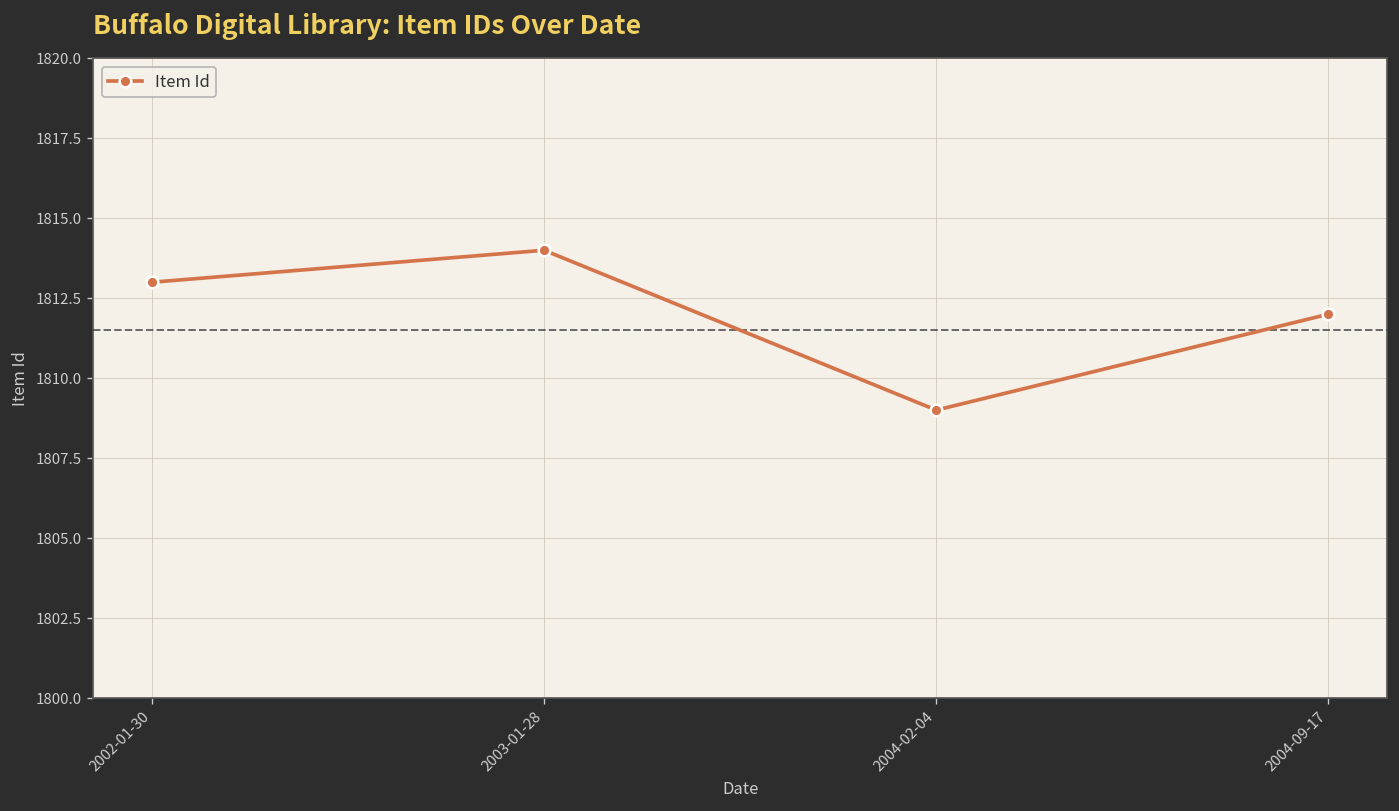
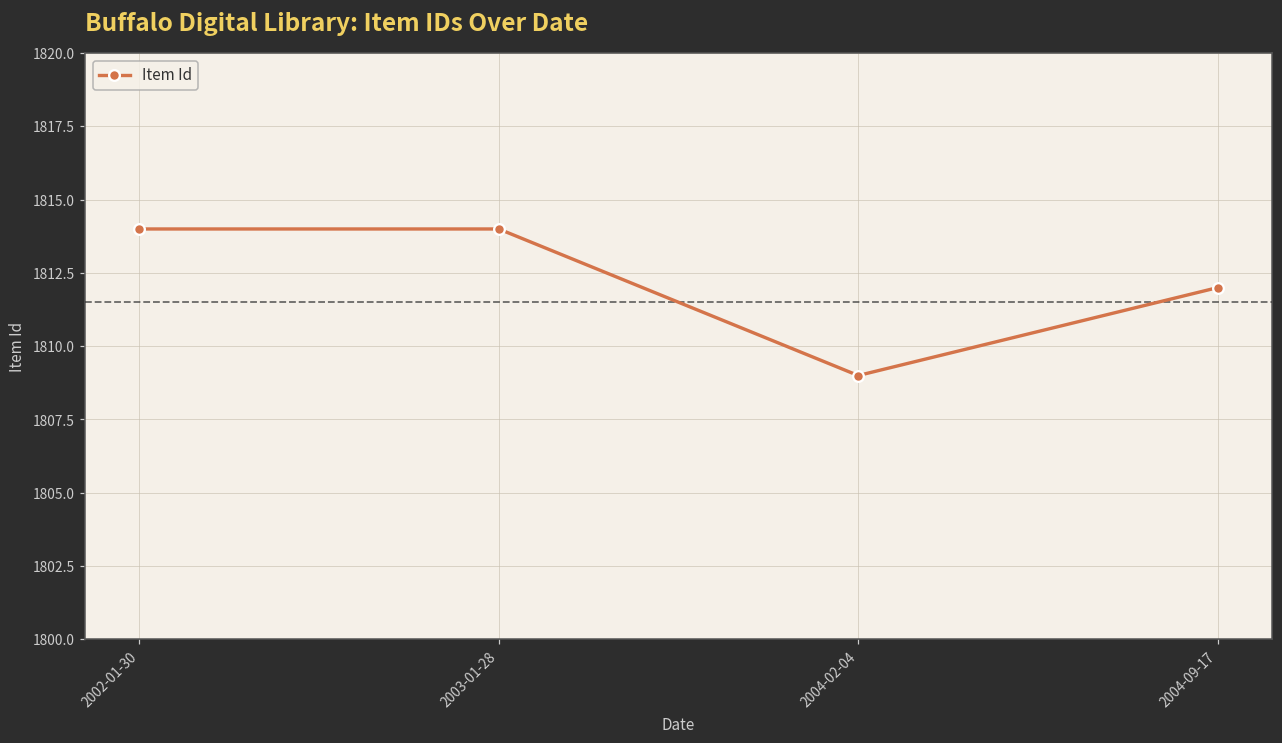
  {
-   "2002-01-30": 1813,
+   "2002-01-30": 1814,
    "2003-01-28": 1814,
    "2004-02-04": 1809,
    "2004-09-17": 1812
  }
